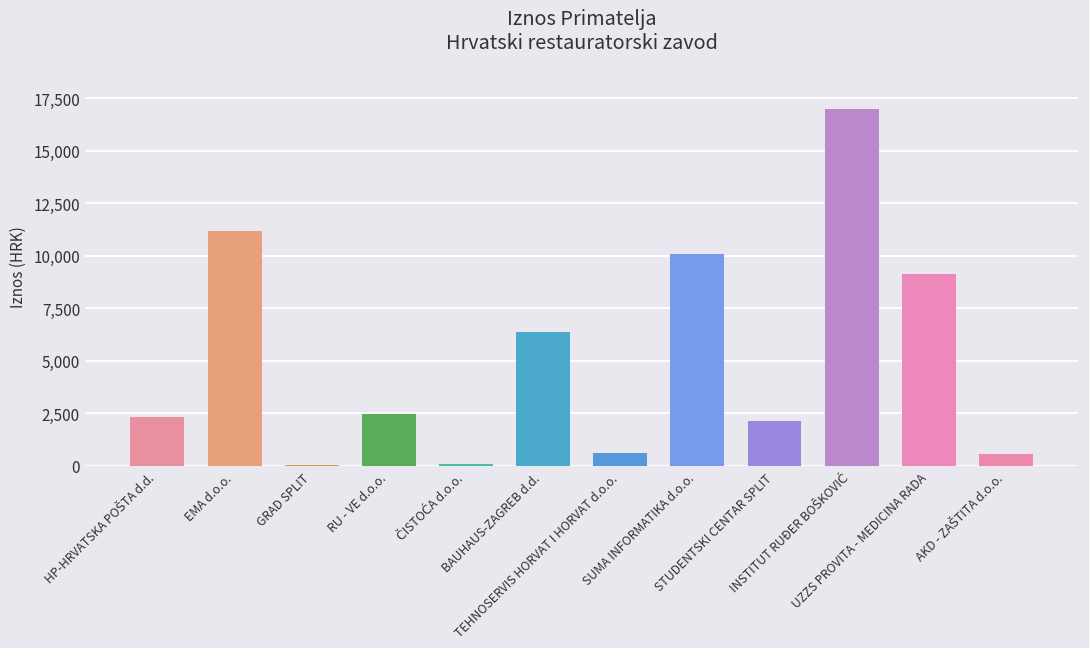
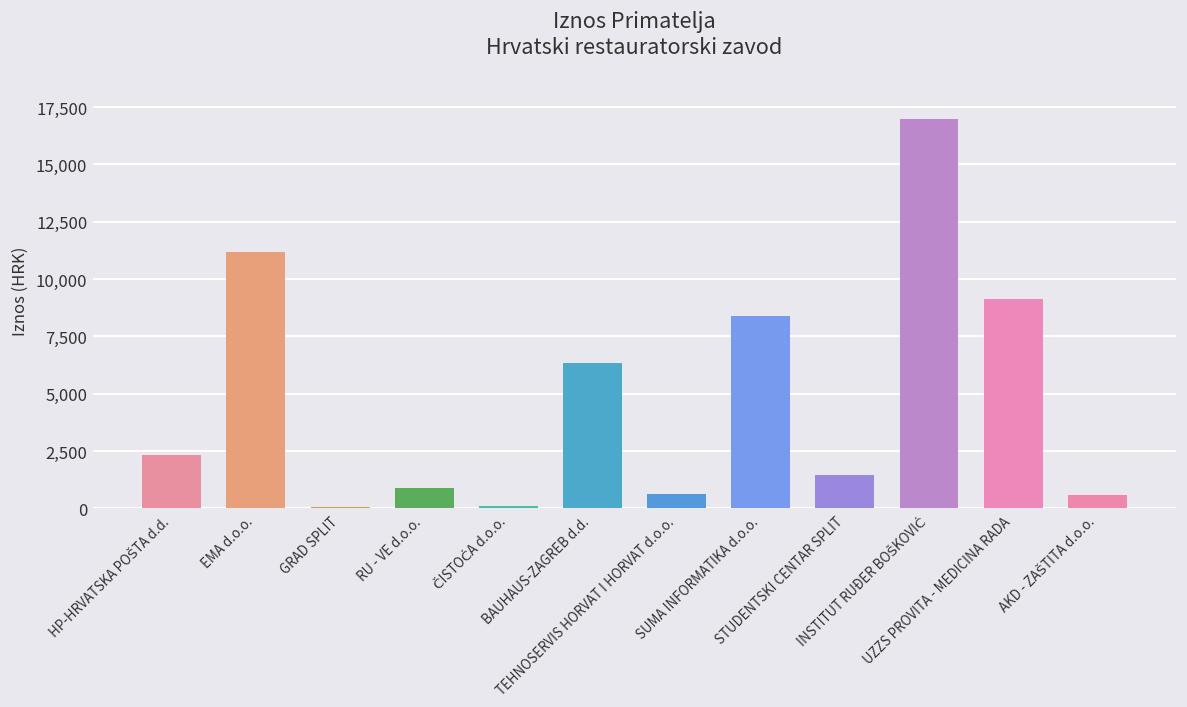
  {
    "HP-HRVATSKA POŠTA d.d.": "2,300",
    "EMA d.o.o.": "11,200",
-   "RU - VE d.o.o.": "2,500",
+   "RU - VE d.o.o.": "900",
    "BAUHAUS-ZAGREB d.d.": "6,400",
    "TEHNOSERVIS HORVAT I HORVAT d.o.o.": "600",
-   "SUMA INFORMATIKA d.o.o.": "10,100",
-   "STUDENTSKI CENTAR SPLIT": "2,100",
+   "SUMA INFORMATIKA d.o.o.": "8,400",
+   "STUDENTSKI CENTAR SPLIT": "1,400",
    "INSTITUT RUĐER BOŠKOVIĆ": "17,000",
    "UZZS PROVITA - MEDICINA RADA": "9,100",
    "AKD - ZAŠTITA d.o.o.": "600"
  }
